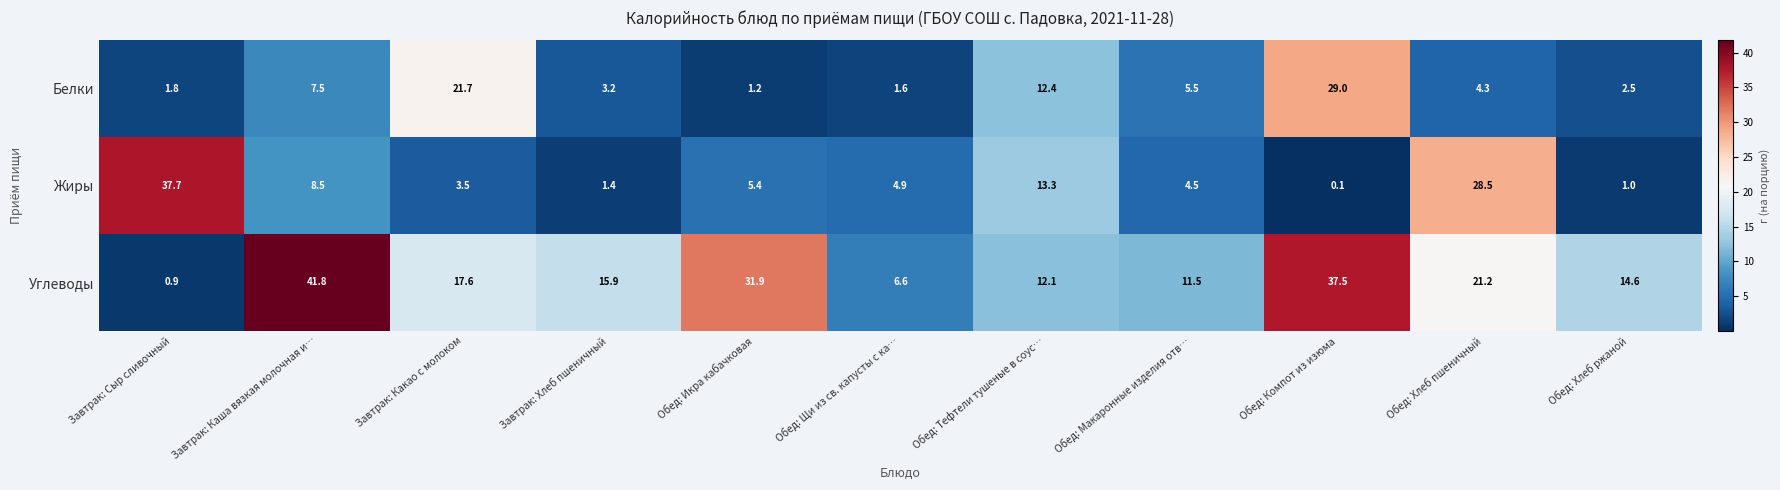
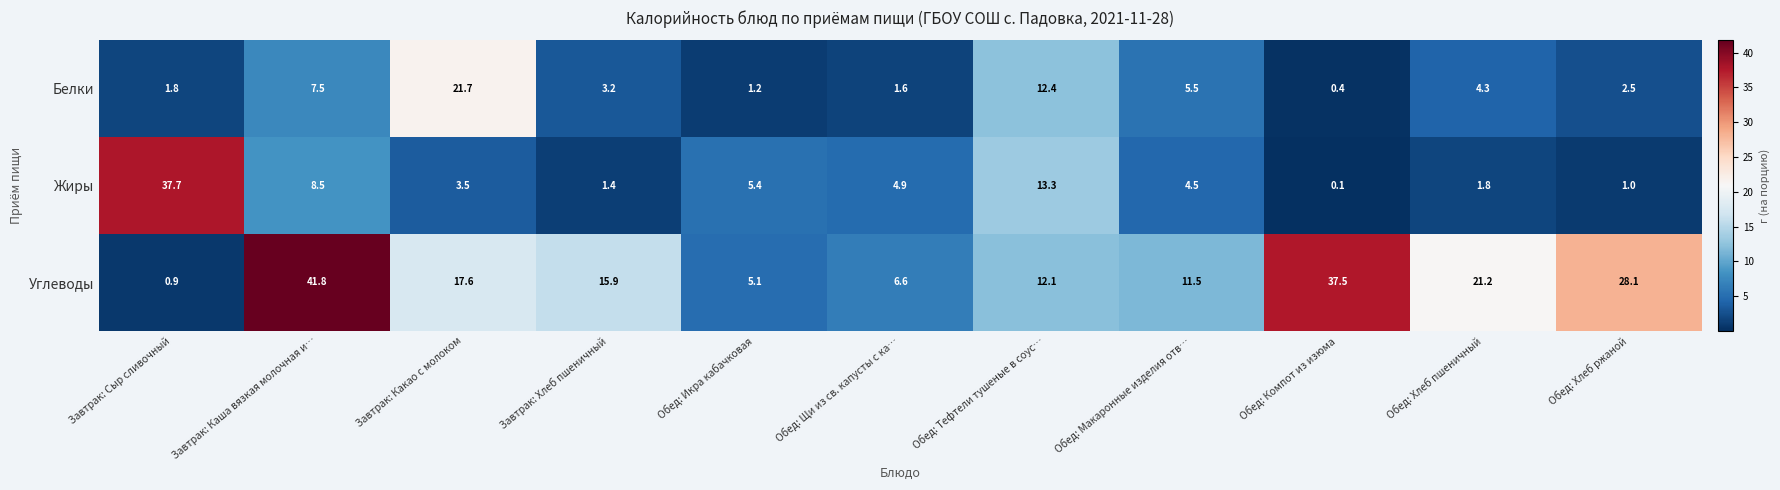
  {
    "Белки": {
      "Завтрак: Сыр сливочный": 1.8,
      "Завтрак: Каша вязкая молочная и…": 7.5,
      "Завтрак: Какао с молоком": 21.7,
      "Завтрак: Хлеб пшеничный": 3.2,
      "Обед: Икра кабачковая": 1.2,
      "Обед: Щи из св. капусты с ка…": 1.6,
      "Обед: Тефтели тушеные в соус…": 12.4,
      "Обед: Макаронные изделия отв…": 5.5,
-     "Обед: Компот из изюма": 29.0,
+     "Обед: Компот из изюма": 0.4,
      "Обед: Хлеб пшеничный": 4.3,
      "Обед: Хлеб ржаной": 2.5
    },
    "Жиры": {
      "Завтрак: Сыр сливочный": 37.7,
      "Завтрак: Каша вязкая молочная и…": 8.5,
      "Завтрак: Какао с молоком": 3.5,
      "Завтрак: Хлеб пшеничный": 1.4,
      "Обед: Икра кабачковая": 5.4,
      "Обед: Щи из св. капусты с ка…": 4.9,
      "Обед: Тефтели тушеные в соус…": 13.3,
      "Обед: Макаронные изделия отв…": 4.5,
      "Обед: Компот из изюма": 0.1,
-     "Обед: Хлеб пшеничный": 28.5,
+     "Обед: Хлеб пшеничный": 1.8,
      "Обед: Хлеб ржаной": 1.0
    },
    "Углеводы": {
      "Завтрак: Сыр сливочный": 0.9,
      "Завтрак: Каша вязкая молочная и…": 41.8,
      "Завтрак: Какао с молоком": 17.6,
      "Завтрак: Хлеб пшеничный": 15.9,
-     "Обед: Икра кабачковая": 31.9,
+     "Обед: Икра кабачковая": 5.1,
      "Обед: Щи из св. капусты с ка…": 6.6,
      "Обед: Тефтели тушеные в соус…": 12.1,
      "Обед: Макаронные изделия отв…": 11.5,
      "Обед: Компот из изюма": 37.5,
      "Обед: Хлеб пшеничный": 21.2,
-     "Обед: Хлеб ржаной": 14.6
+     "Обед: Хлеб ржаной": 28.1
    }
  }
